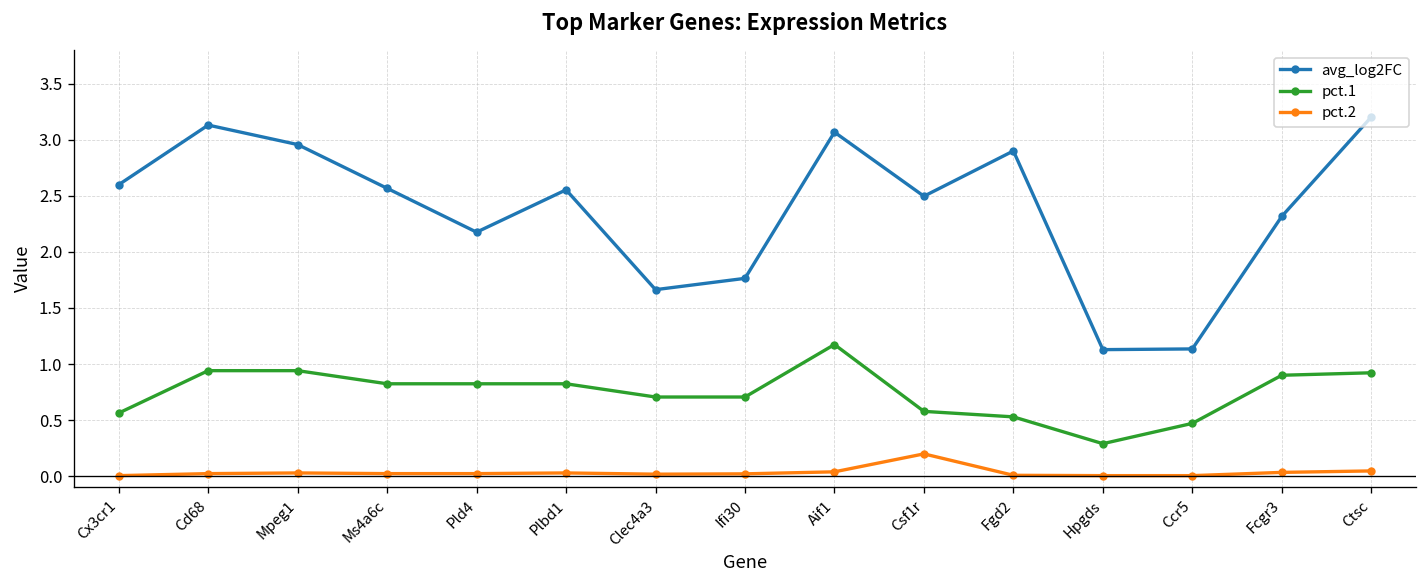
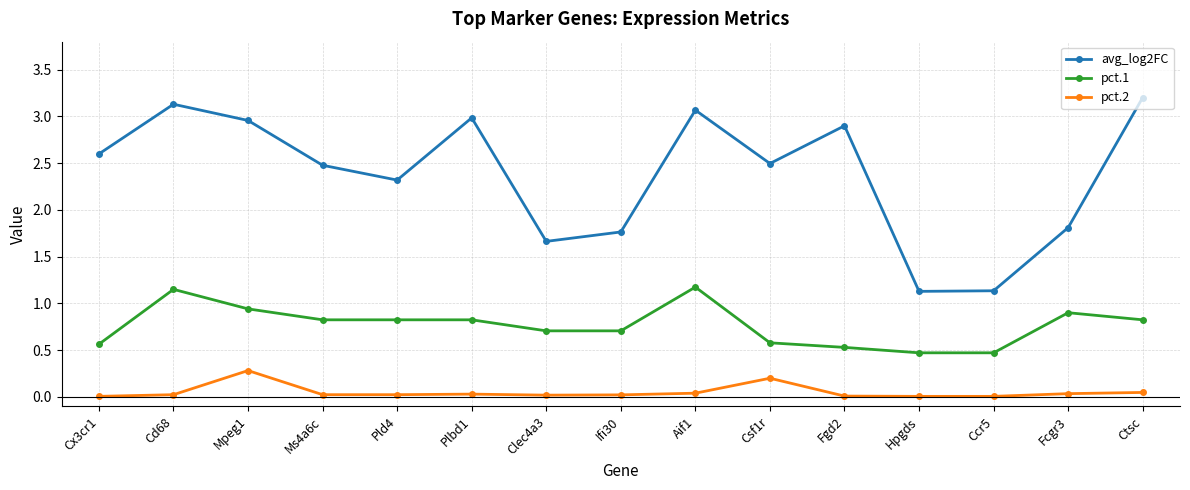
  {
    "avg_log2FC": {
      "Cx3cr1": 2.6,
      "Cd68": 3.1,
      "Mpeg1": 3.0,
-     "Ms4a6c": 2.6,
-     "Pld4": 2.2,
-     "Plbd1": 2.6,
+     "Ms4a6c": 2.5,
+     "Pld4": 2.3,
+     "Plbd1": 3.0,
      "Clec4a3": 1.7,
      "Ifi30": 1.8,
      "Aif1": 3.1,
      "Csf1r": 2.5,
      "Fgd2": 2.9,
      "Hpgds": 1.1,
      "Ccr5": 1.1,
-     "Fcgr3": 2.3
+     "Fcgr3": 1.8
    },
    "pct.1": {
      "Cx3cr1": 0.6,
-     "Cd68": 0.9,
+     "Cd68": 1.2,
      "Mpeg1": 0.9,
      "Ms4a6c": 0.8,
      "Pld4": 0.8,
      "Plbd1": 0.8,
      "Clec4a3": 0.7,
      "Ifi30": 0.7,
      "Aif1": 1.2,
      "Csf1r": 0.6,
      "Fgd2": 0.5,
-     "Hpgds": 0.3,
+     "Hpgds": 0.5,
      "Ccr5": 0.5,
      "Fcgr3": 0.9,
-     "Ctsc": 0.9
+     "Ctsc": 0.8
    },
    "pct.2": {
      "Cx3cr1": 0.0,
      "Cd68": 0.0,
-     "Mpeg1": 0.0,
+     "Mpeg1": 0.3,
      "Ms4a6c": 0.0,
      "Pld4": 0.0,
      "Plbd1": 0.0,
      "Clec4a3": 0.0,
      "Ifi30": 0.0,
      "Aif1": 0.0,
      "Csf1r": 0.2,
      "Fgd2": 0.0,
      "Hpgds": 0.0,
      "Ccr5": 0.0,
      "Fcgr3": 0.0,
      "Ctsc": 0.0
    }
  }
